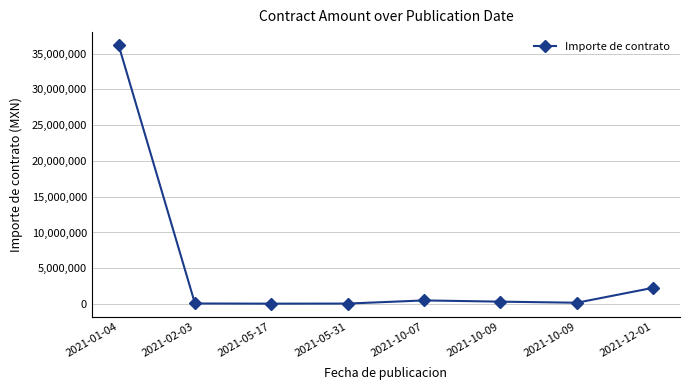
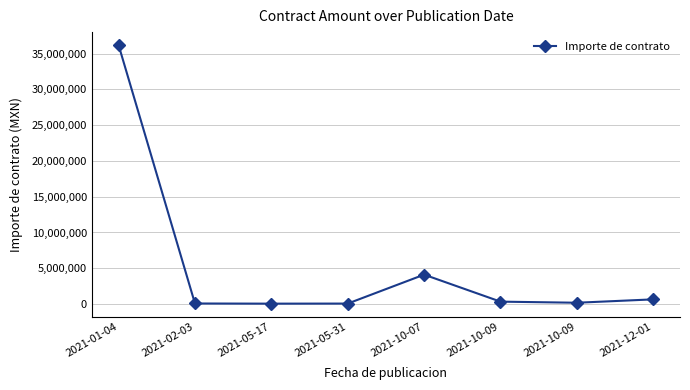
  {
    "2021-01-04": "36,000,000",
    "2021-02-03": "0",
    "2021-05-17": "0",
    "2021-05-31": "0",
-   "2021-10-07": "1,000,000",
-   "2021-12-01": "2,000,000"
+   "2021-10-07": "4,000,000",
+   "2021-12-01": "1,000,000"
  }
